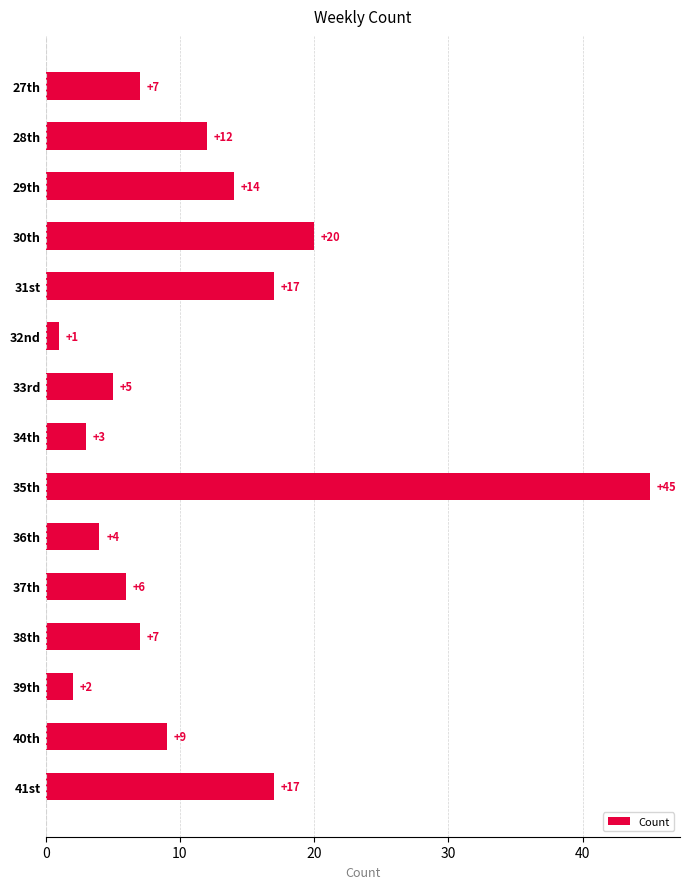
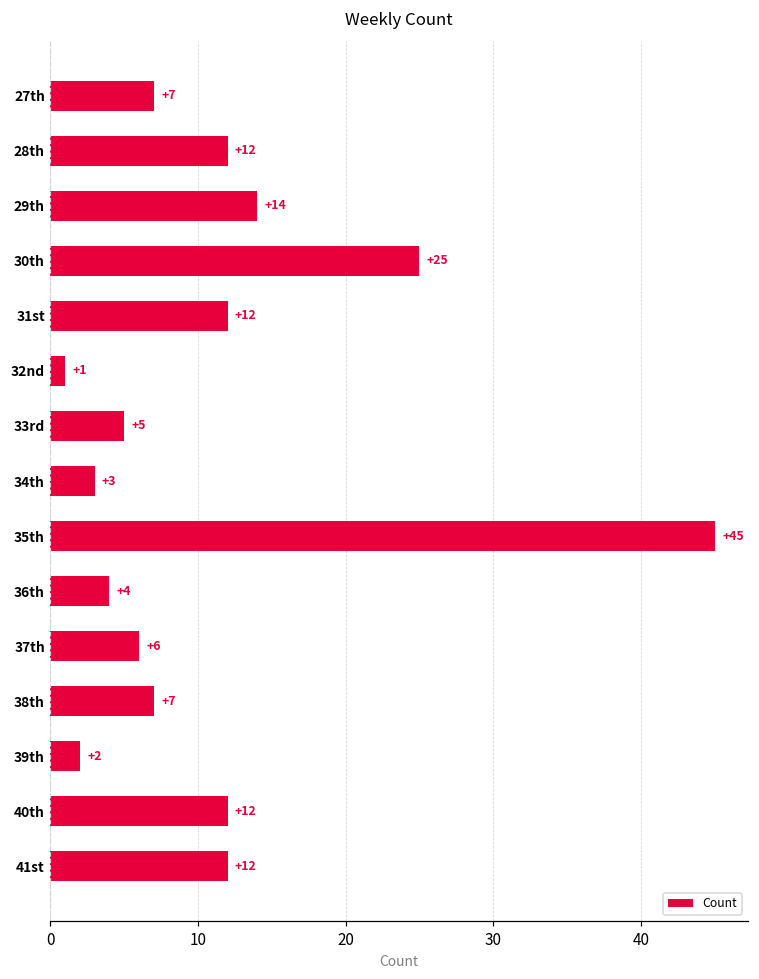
  {
    "27th": "+7",
    "28th": "+12",
    "29th": "+14",
-   "30th": "+20",
-   "31st": "+17",
+   "30th": "+25",
+   "31st": "+12",
    "32nd": "+1",
    "33rd": "+5",
    "34th": "+3",
    "35th": "+45",
    "36th": "+4",
    "37th": "+6",
    "38th": "+7",
    "39th": "+2",
-   "40th": "+9",
-   "41st": "+17"
+   "40th": "+12",
+   "41st": "+12"
  }
